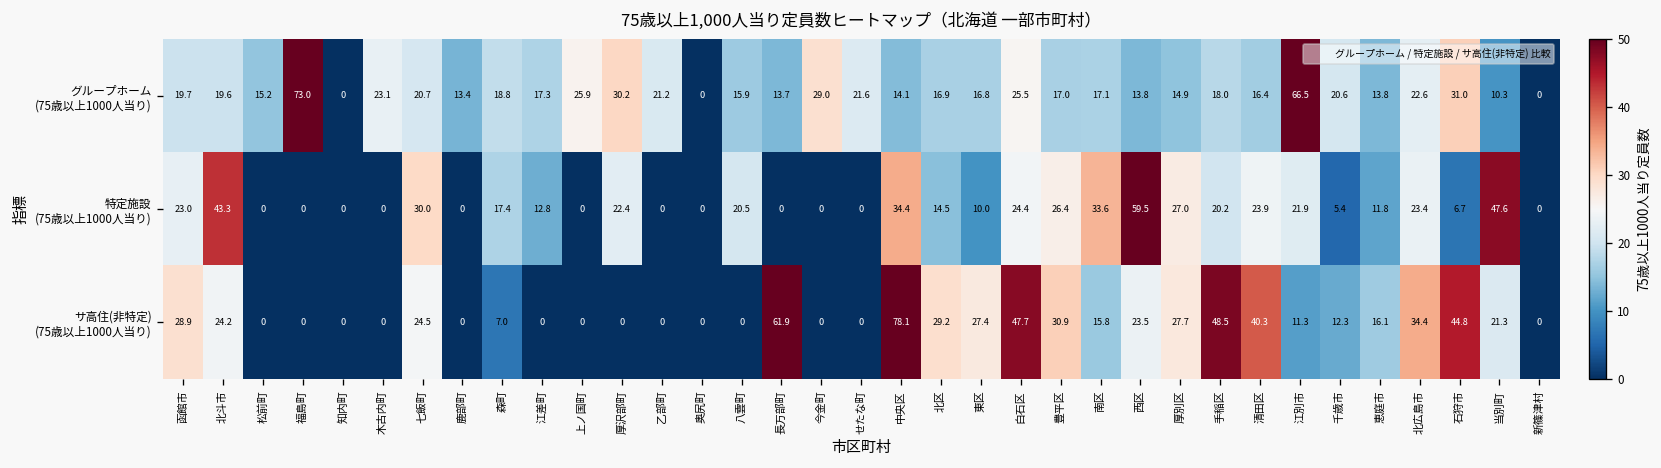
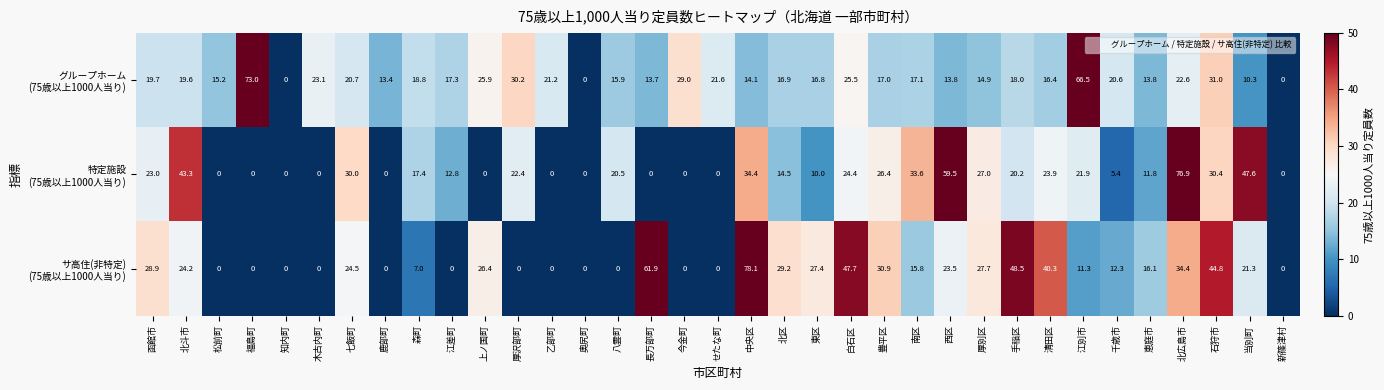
  {
    "グループホーム (75歳以上1000人当り)": {
      "函館市": 19.7,
      "北斗市": 19.6,
      "松前町": 15.2,
      "福島町": 73.0,
      "知内町": 0,
      "木古内町": 23.1,
      "七飯町": 20.7,
      "鹿部町": 13.4,
      "森町": 18.8,
      "江差町": 17.3,
      "上ノ国町": 25.9,
      "厚沢部町": 30.2,
      "乙部町": 21.2,
      "奥尻町": 0,
      "八雲町": 15.9,
      "長万部町": 13.7,
      "今金町": 29.0,
      "せたな町": 21.6,
      "中央区": 14.1,
      "北区": 16.9,
      "東区": 16.8,
      "白石区": 25.5,
      "豊平区": 17.0,
      "南区": 17.1,
      "西区": 13.8,
      "厚別区": 14.9,
      "手稲区": 18.0,
      "清田区": 16.4,
      "江別市": 66.5,
      "千歳市": 20.6,
      "恵庭市": 13.8,
      "北広島市": 22.6,
      "石狩市": 31.0,
      "当別町": 10.3,
      "新篠津村": 0
    },
    "特定施設 (75歳以上1000人当り)": {
      "函館市": 23.0,
      "北斗市": 43.3,
      "松前町": 0,
      "福島町": 0,
      "知内町": 0,
      "木古内町": 0,
      "七飯町": 30.0,
      "鹿部町": 0,
      "森町": 17.4,
      "江差町": 12.8,
      "上ノ国町": 0,
      "厚沢部町": 22.4,
      "乙部町": 0,
      "奥尻町": 0,
      "八雲町": 20.5,
      "長万部町": 0,
      "今金町": 0,
      "せたな町": 0,
      "中央区": 34.4,
      "北区": 14.5,
      "東区": 10.0,
      "白石区": 24.4,
      "豊平区": 26.4,
      "南区": 33.6,
      "西区": 59.5,
      "厚別区": 27.0,
      "手稲区": 20.2,
      "清田区": 23.9,
      "江別市": 21.9,
      "千歳市": 5.4,
      "恵庭市": 11.8,
-     "北広島市": 23.4,
-     "石狩市": 6.7,
+     "北広島市": 76.9,
+     "石狩市": 30.4,
      "当別町": 47.6,
      "新篠津村": 0
    },
    "サ高住(非特定) (75歳以上1000人当り)": {
      "函館市": 28.9,
      "北斗市": 24.2,
      "松前町": 0,
      "福島町": 0,
      "知内町": 0,
      "木古内町": 0,
      "七飯町": 24.5,
      "鹿部町": 0,
      "森町": 7.0,
      "江差町": 0,
-     "上ノ国町": 0,
+     "上ノ国町": 26.4,
      "厚沢部町": 0,
      "乙部町": 0,
      "奥尻町": 0,
      "八雲町": 0,
      "長万部町": 61.9,
      "今金町": 0,
      "せたな町": 0,
      "中央区": 78.1,
      "北区": 29.2,
      "東区": 27.4,
      "白石区": 47.7,
      "豊平区": 30.9,
      "南区": 15.8,
      "西区": 23.5,
      "厚別区": 27.7,
      "手稲区": 48.5,
      "清田区": 40.3,
      "江別市": 11.3,
      "千歳市": 12.3,
      "恵庭市": 16.1,
      "北広島市": 34.4,
      "石狩市": 44.8,
      "当別町": 21.3,
      "新篠津村": 0
    }
  }
